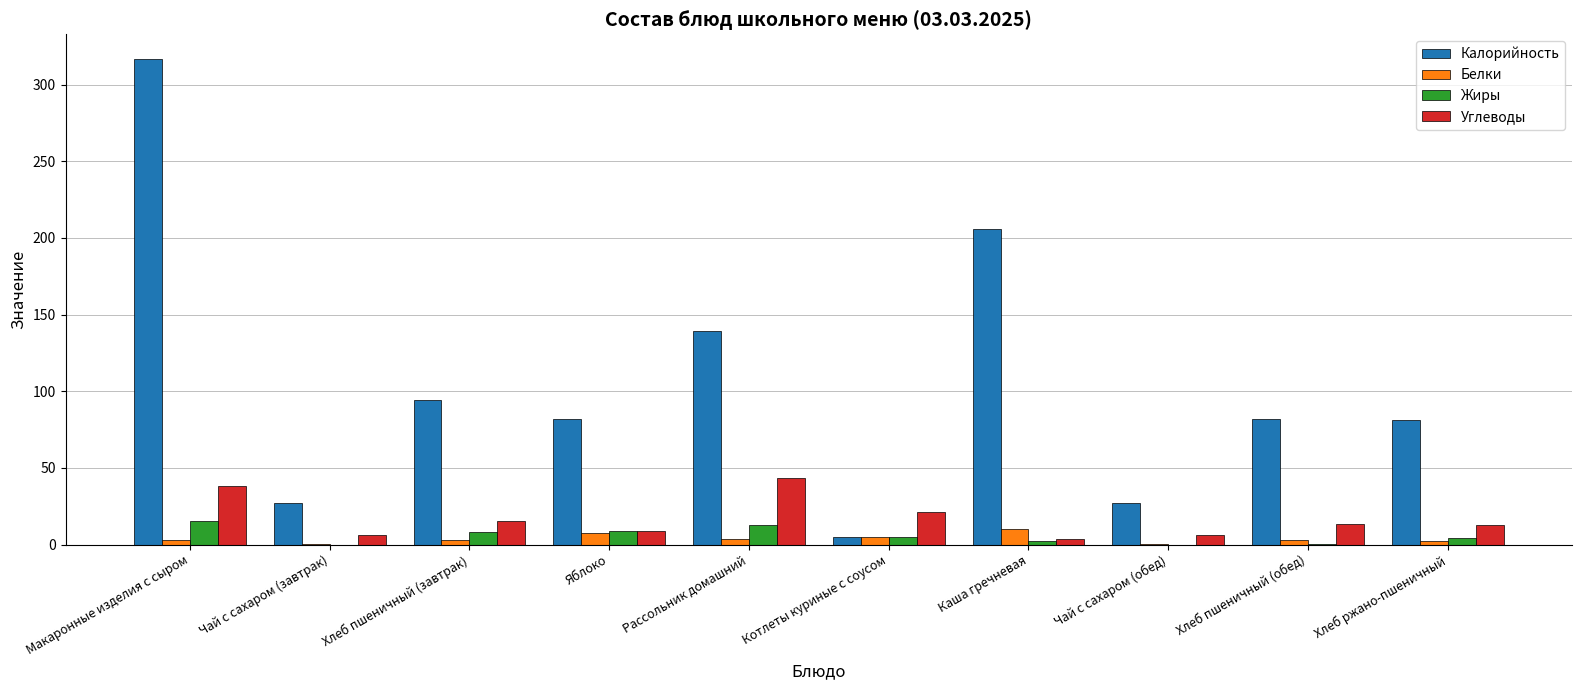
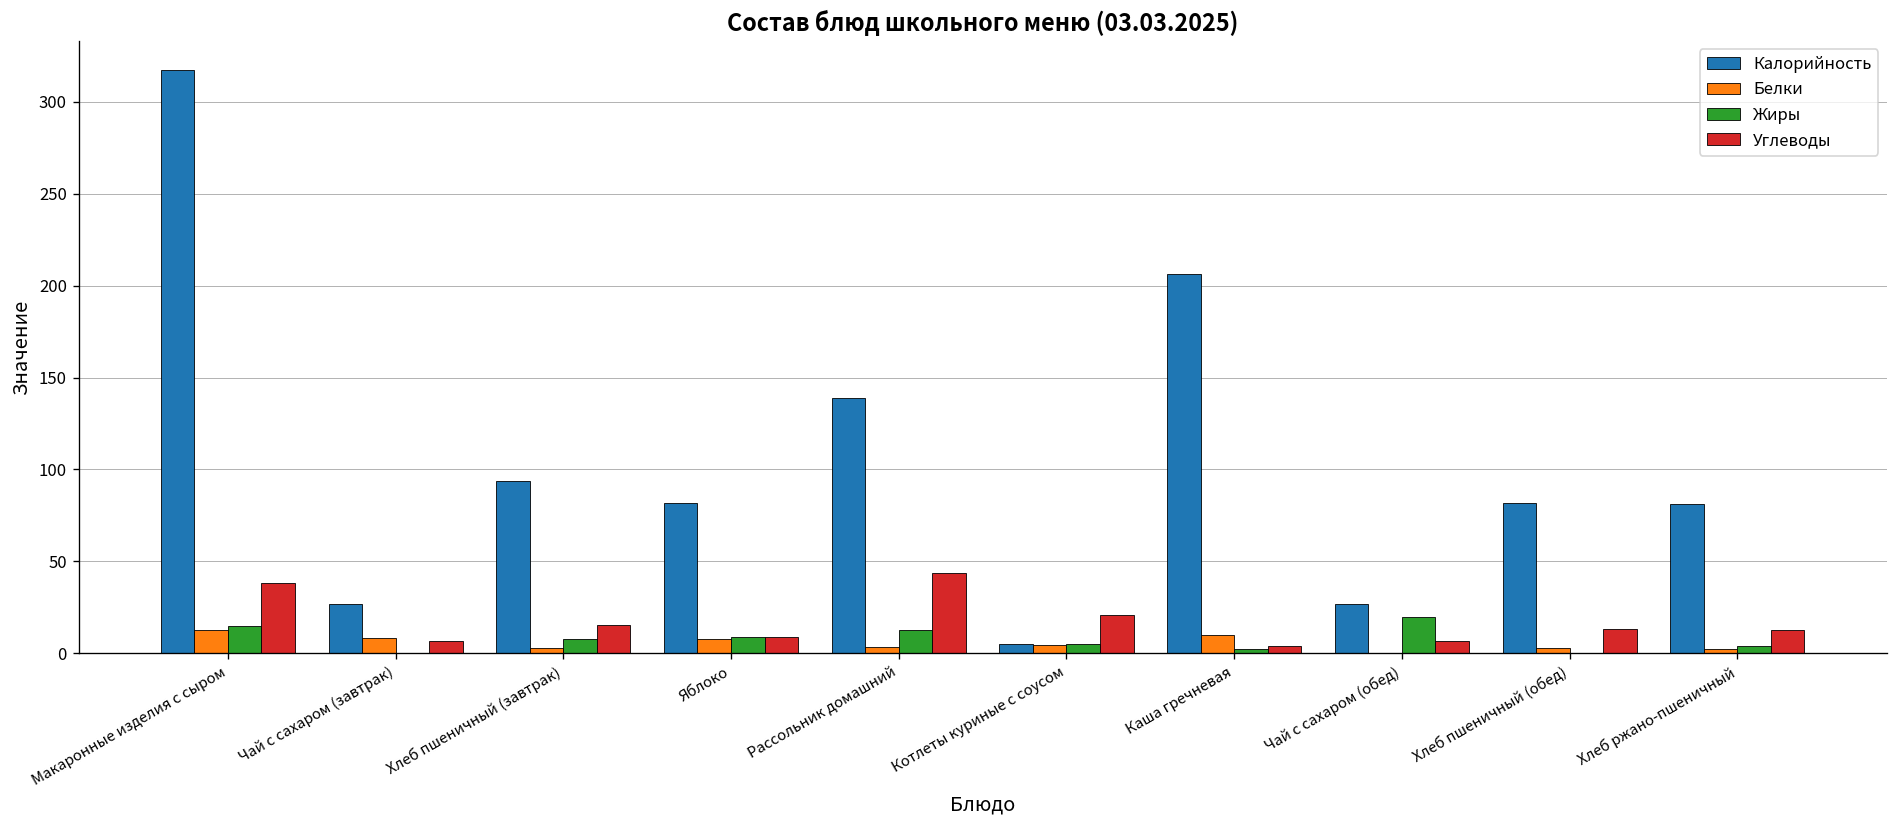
  {
    "Калорийность": {
      "Макаронные изделия с сыром": 317,
      "Чай с сахаром (завтрак)": 27,
      "Хлеб пшеничный (завтрак)": 94,
      "Яблоко": 82,
      "Рассольник домашний": 139,
      "Котлеты куриные с соусом": 5,
      "Каша гречневая": 206,
      "Чай с сахаром (обед)": 27,
      "Хлеб пшеничный (обед)": 82,
      "Хлеб ржано-пшеничный": 81
    },
    "Белки": {
-     "Макаронные изделия с сыром": 3,
-     "Чай с сахаром (завтрак)": 0,
+     "Макаронные изделия с сыром": 13,
+     "Чай с сахаром (завтрак)": 8,
      "Хлеб пшеничный (завтрак)": 3,
      "Яблоко": 8,
      "Рассольник домашний": 4,
      "Котлеты куриные с соусом": 5,
      "Каша гречневая": 10,
      "Хлеб пшеничный (обед)": 3,
      "Хлеб ржано-пшеничный": 2
    },
    "Жиры": {
      "Макаронные изделия с сыром": 15,
      "Чай с сахаром (завтрак)": 0,
      "Хлеб пшеничный (завтрак)": 8,
      "Яблоко": 9,
      "Рассольник домашний": 13,
      "Котлеты куриные с соусом": 5,
      "Каша гречневая": 2,
-     "Чай с сахаром (обед)": 0,
+     "Чай с сахаром (обед)": 20,
      "Хлеб ржано-пшеничный": 4
    },
    "Углеводы": {
      "Макаронные изделия с сыром": 38,
      "Чай с сахаром (завтрак)": 7,
      "Хлеб пшеничный (завтрак)": 15,
      "Яблоко": 9,
      "Рассольник домашний": 44,
      "Котлеты куриные с соусом": 21,
      "Каша гречневая": 4,
      "Чай с сахаром (обед)": 7,
      "Хлеб пшеничный (обед)": 13,
      "Хлеб ржано-пшеничный": 13
    }
  }
